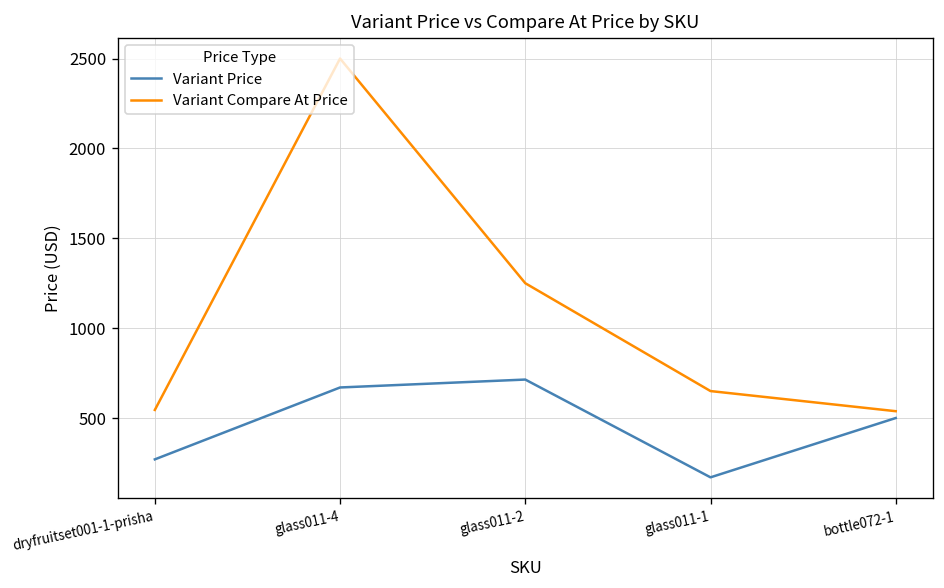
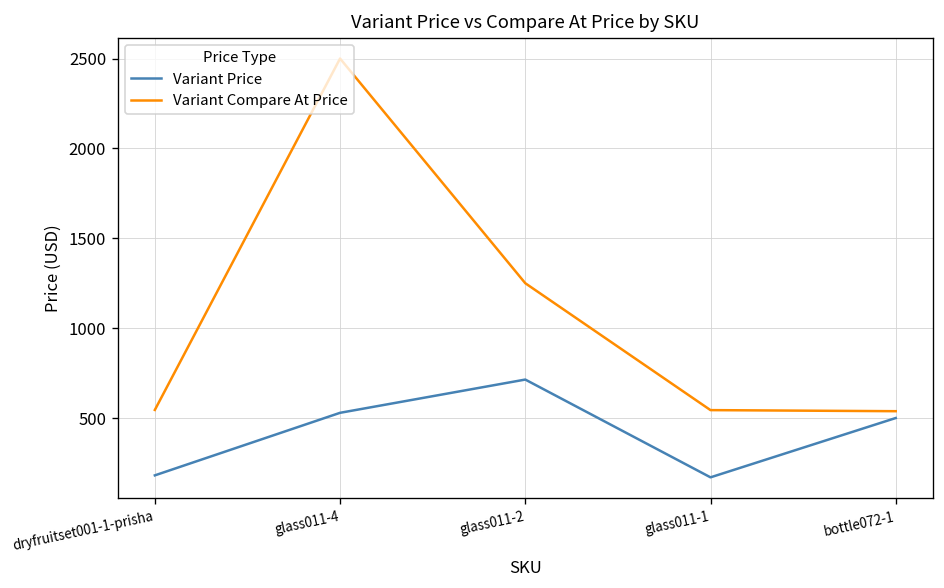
  {
    "Variant Price": {
-     "dryfruitset001-1-prisha": 270,
-     "glass011-4": 670,
+     "dryfruitset001-1-prisha": 180,
+     "glass011-4": 530,
      "glass011-2": 710,
      "glass011-1": 170,
      "bottle072-1": 500
    },
    "Variant Compare At Price": {
      "dryfruitset001-1-prisha": 550,
      "glass011-2": 1250,
-     "glass011-1": 650,
+     "glass011-1": 540,
      "bottle072-1": 540
    }
  }
